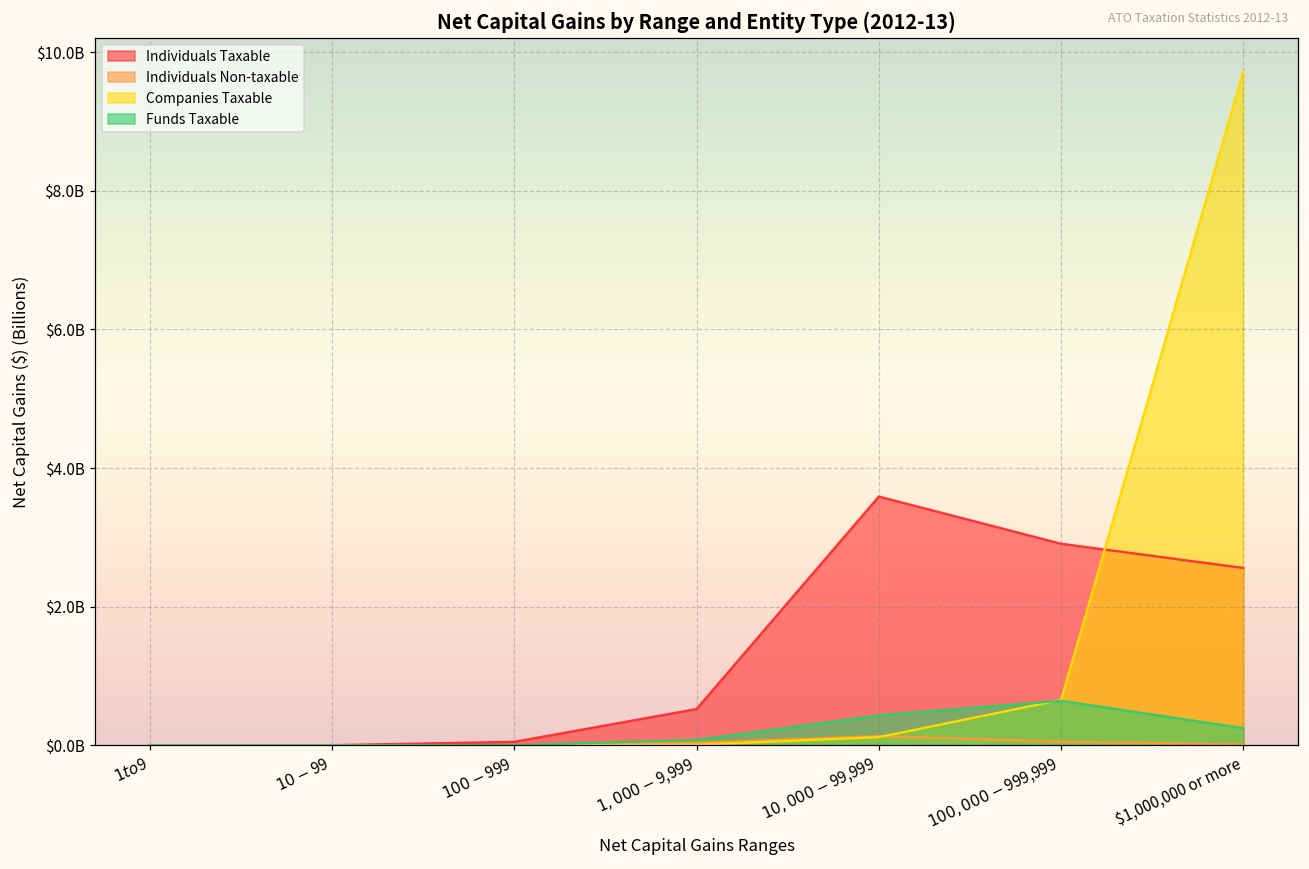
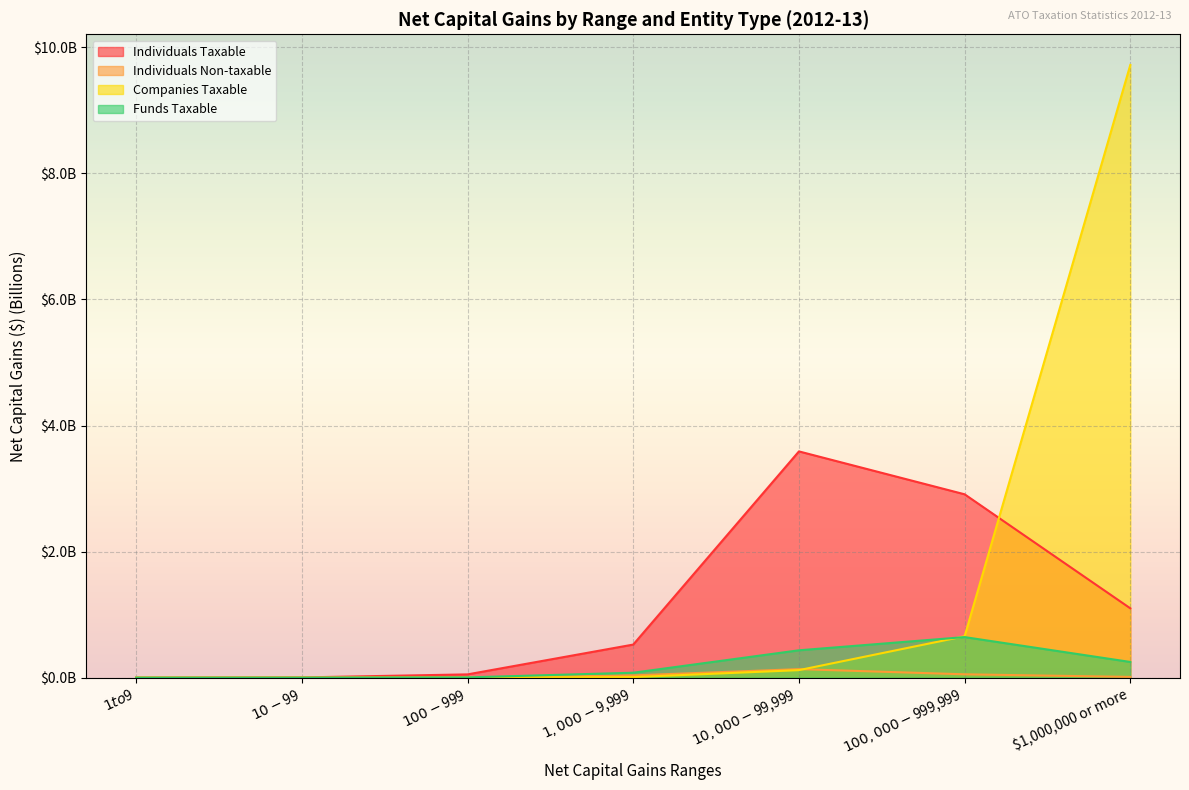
  {
    "Individuals Taxable": {
-     "$1,000,000 or more": "$2600000000"
+     "$1,000,000 or more": "$1100000000"
    },
    "Individuals Non-taxable": {
      "$1,000,000 or more": "$0"
    },
    "Companies Taxable": {
      "$1,000,000 or more": "$9700000000"
    },
    "Funds Taxable": {
      "$1,000,000 or more": "$200000000"
    }
  }
